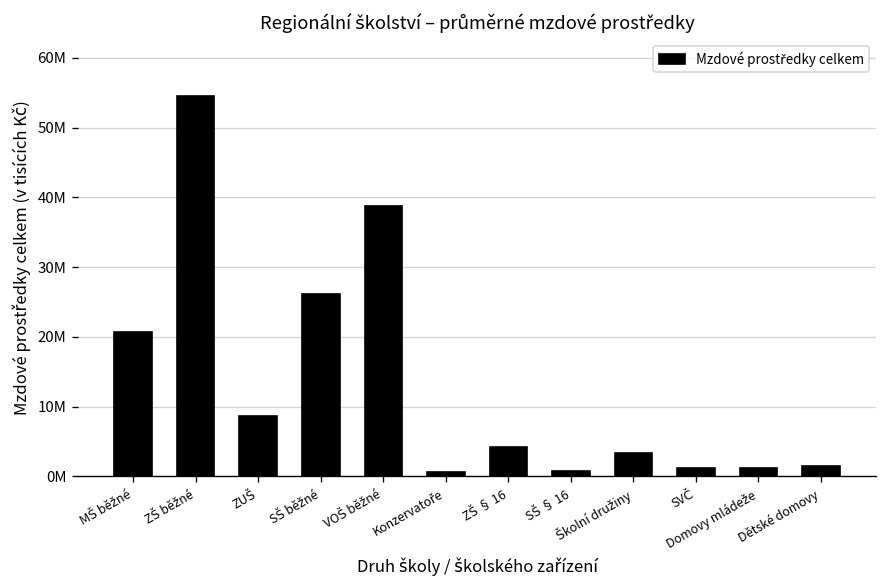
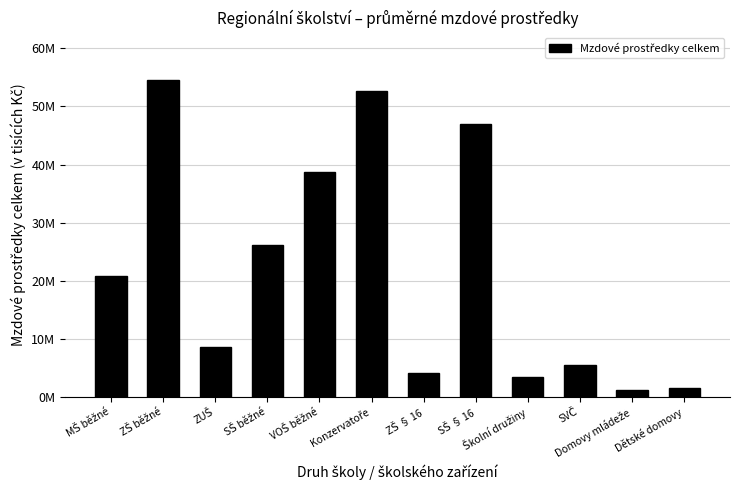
  {
    "MŠ běžné": 21000000,
    "ZŠ běžné": 55000000,
    "ZUŠ": 9000000,
    "SŠ běžné": 26000000,
    "VOŠ běžné": 39000000,
-   "Konzervatoře": 1000000,
+   "Konzervatoře": 53000000,
    "ZŠ § 16": 4000000,
-   "SŠ § 16": 1000000,
+   "SŠ § 16": 47000000,
    "Školní družiny": 3000000,
-   "SVČ": 1000000,
+   "SVČ": 5000000,
    "Domovy mládeže": 1000000,
    "Dětské domovy": 2000000
  }
